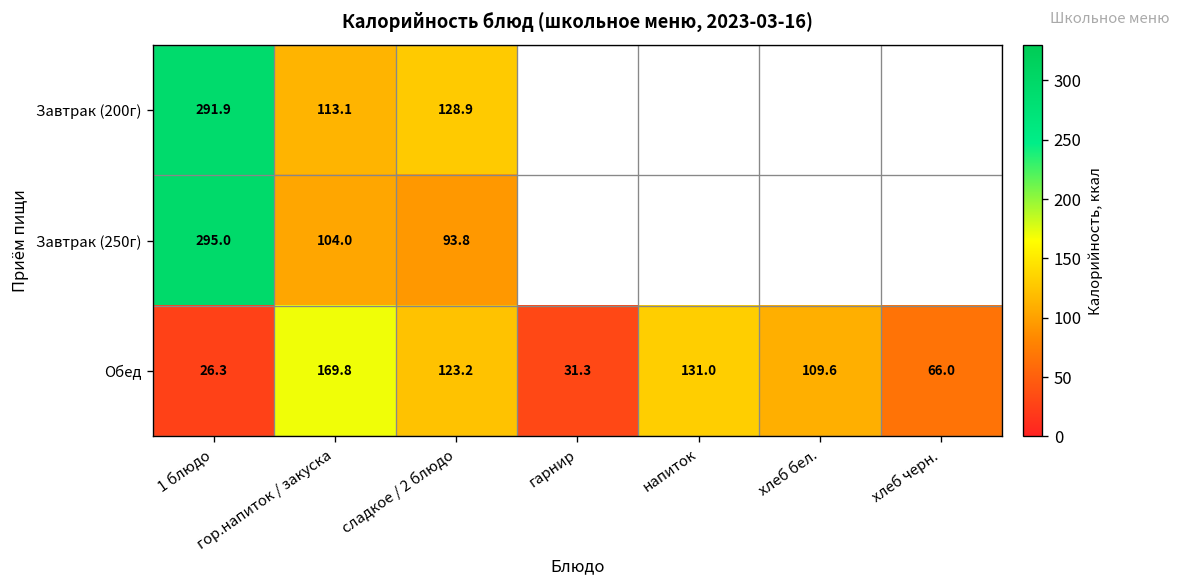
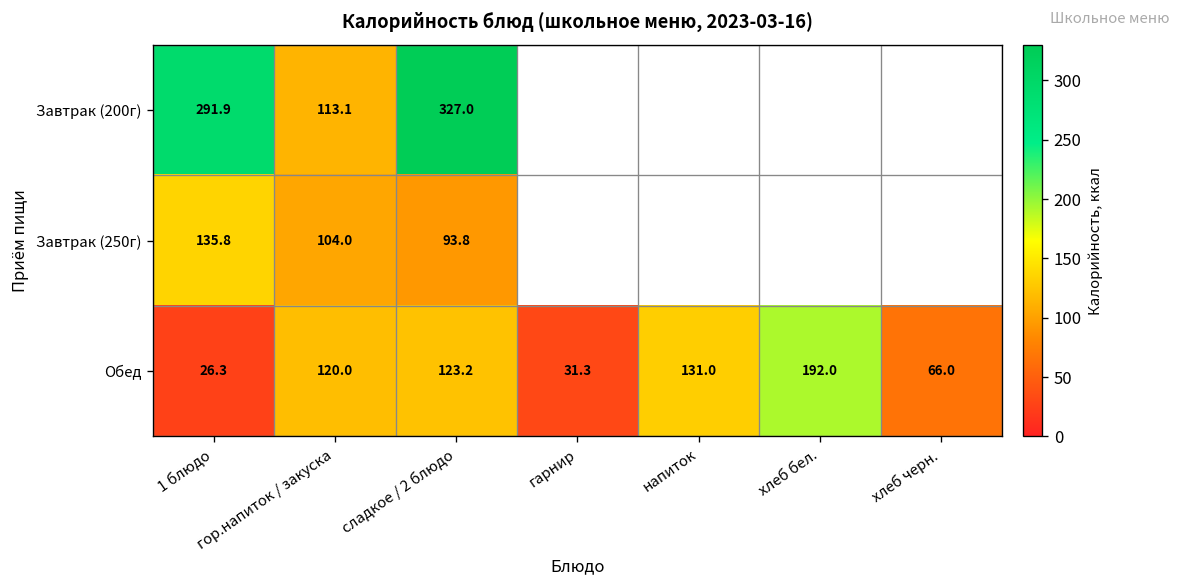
  {
    "Завтрак (200г)": {
      "1 блюдо": 291.9,
      "гор.напиток / закуска": 113.1,
-     "сладкое / 2 блюдо": 128.9
+     "сладкое / 2 блюдо": 327.0
    },
    "Завтрак (250г)": {
-     "1 блюдо": 295.0,
+     "1 блюдо": 135.8,
      "гор.напиток / закуска": 104.0,
      "сладкое / 2 блюдо": 93.8
    },
    "Обед": {
      "1 блюдо": 26.3,
-     "гор.напиток / закуска": 169.8,
+     "гор.напиток / закуска": 120.0,
      "сладкое / 2 блюдо": 123.2,
      "гарнир": 31.3,
      "напиток": 131.0,
-     "хлеб бел.": 109.6,
+     "хлеб бел.": 192.0,
      "хлеб черн.": 66.0
    }
  }
